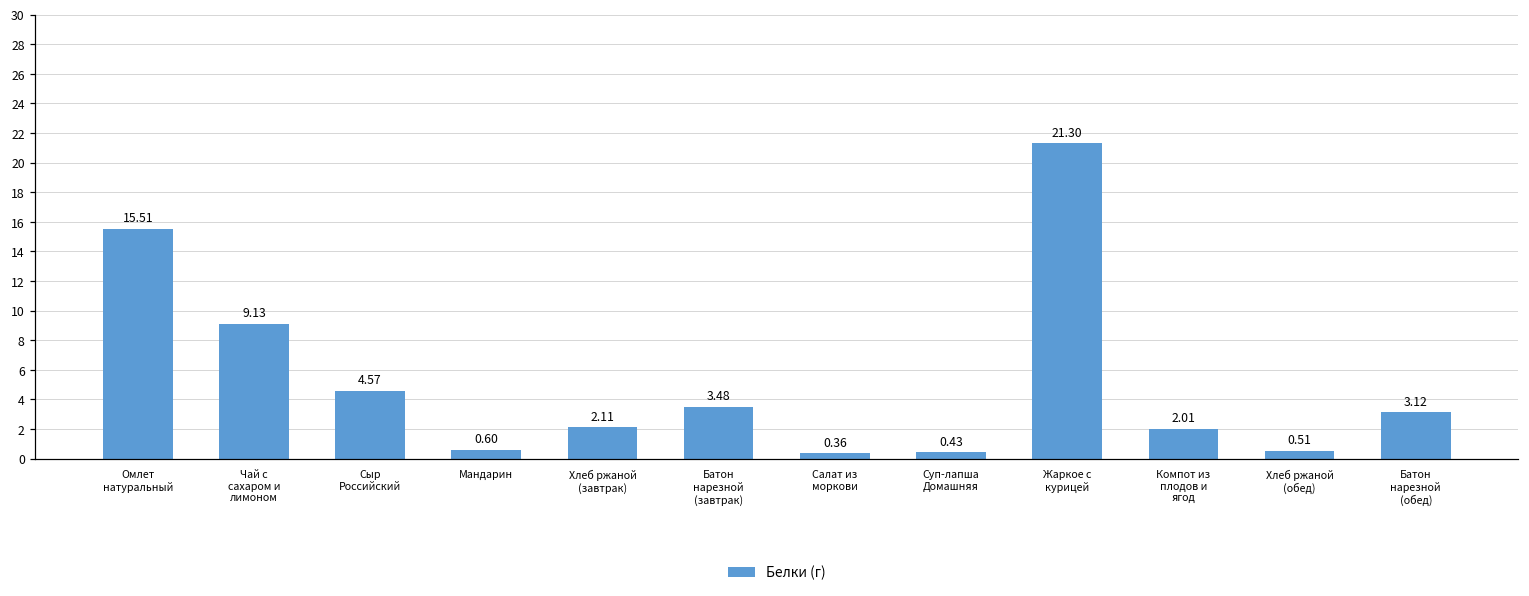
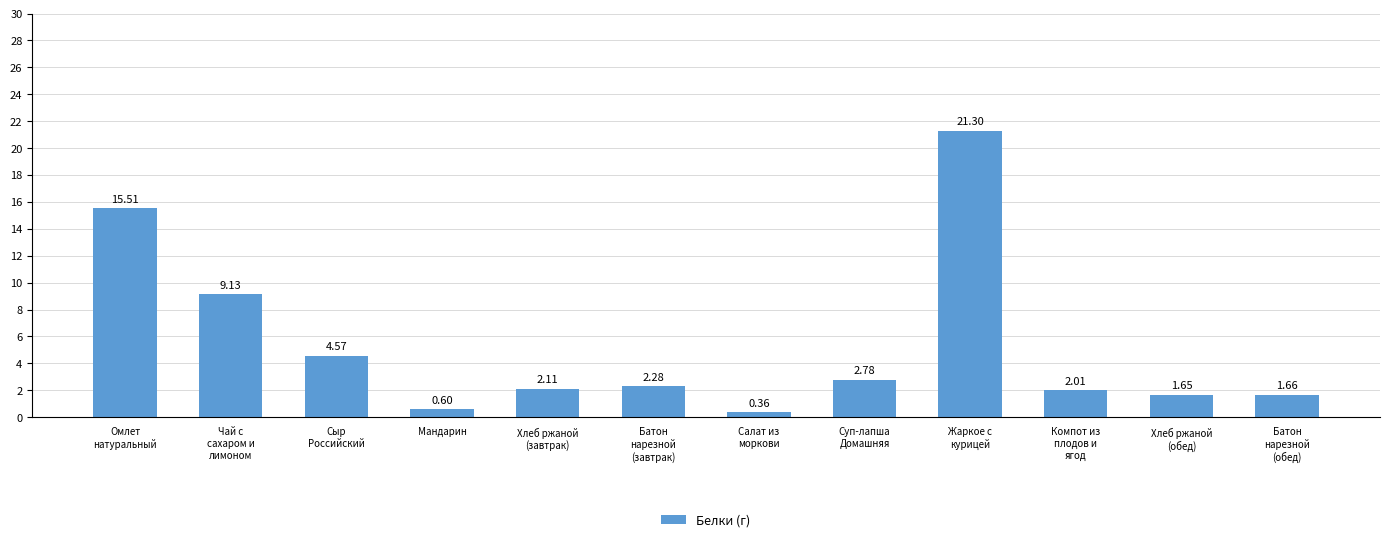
  {
    "Омлет натуральный": 15.51,
    "Чай с сахаром и лимоном": 9.13,
    "Сыр Российский": 4.57,
    "Мандарин": 0.60,
    "Хлеб ржаной (завтрак)": 2.11,
-   "Батон нарезной (завтрак)": 3.48,
+   "Батон нарезной (завтрак)": 2.28,
    "Салат из моркови": 0.36,
-   "Суп-лапша Домашняя": 0.43,
+   "Суп-лапша Домашняя": 2.78,
    "Жаркое с курицей": 21.30,
    "Компот из плодов и ягод": 2.01,
-   "Хлеб ржаной (обед)": 0.51,
-   "Батон нарезной (обед)": 3.12
+   "Хлеб ржаной (обед)": 1.65,
+   "Батон нарезной (обед)": 1.66
  }
